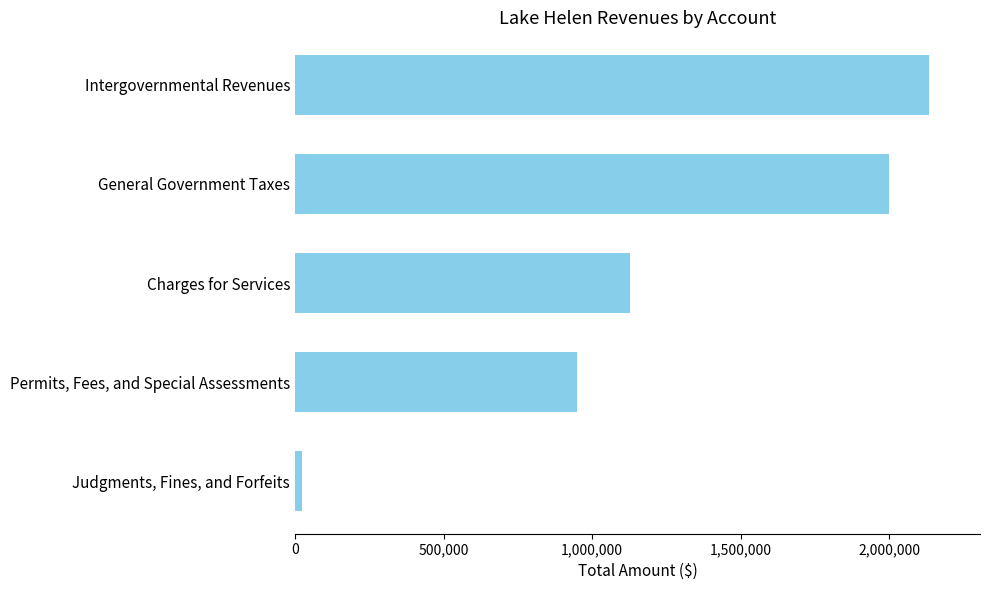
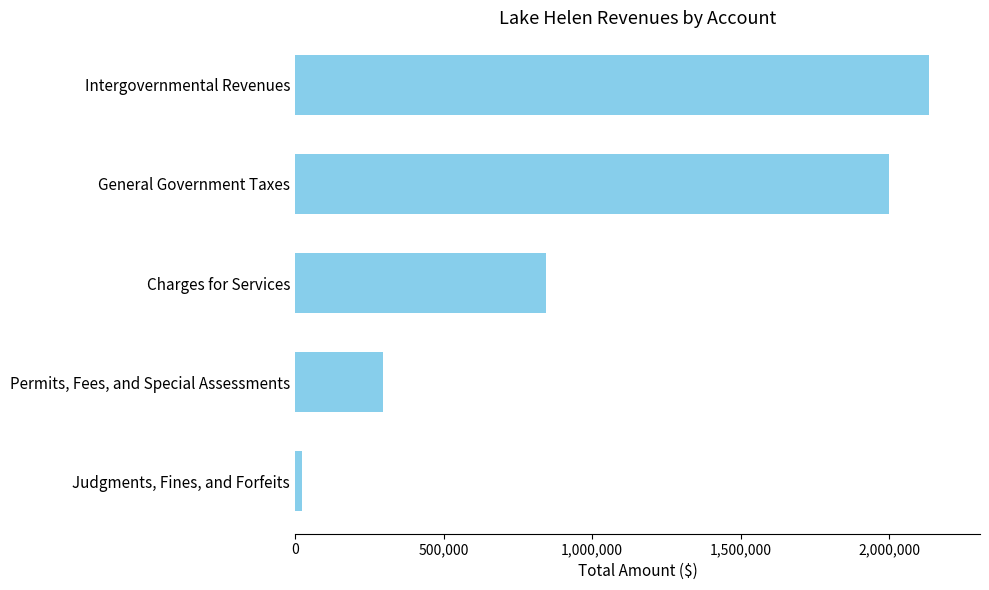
  {
    "Intergovernmental Revenues": "2,140,000",
    "General Government Taxes": "2,000,000",
-   "Charges for Services": "1,130,000",
-   "Permits, Fees, and Special Assessments": "950,000",
+   "Charges for Services": "850,000",
+   "Permits, Fees, and Special Assessments": "300,000",
    "Judgments, Fines, and Forfeits": "20,000"
  }
